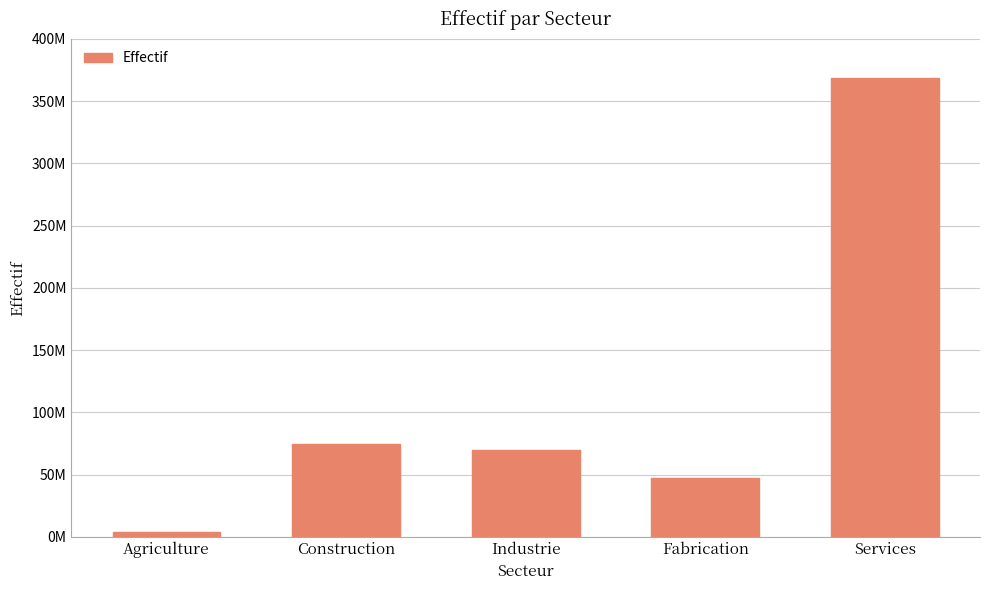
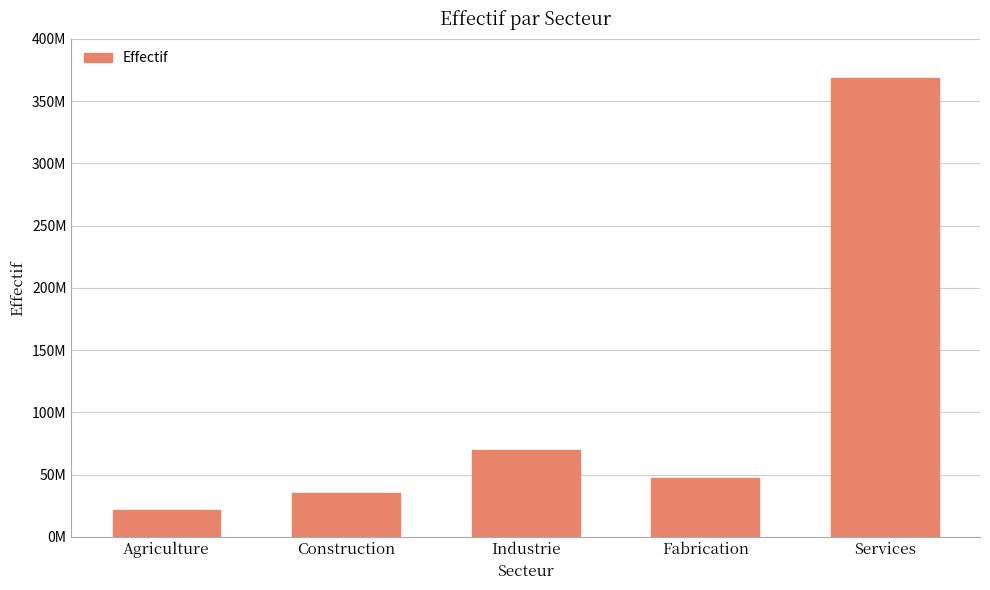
  {
-   "Agriculture": 4000000,
-   "Construction": 75000000,
+   "Agriculture": 21000000,
+   "Construction": 35000000,
    "Industrie": 70000000,
    "Fabrication": 47000000,
    "Services": 369000000
  }
